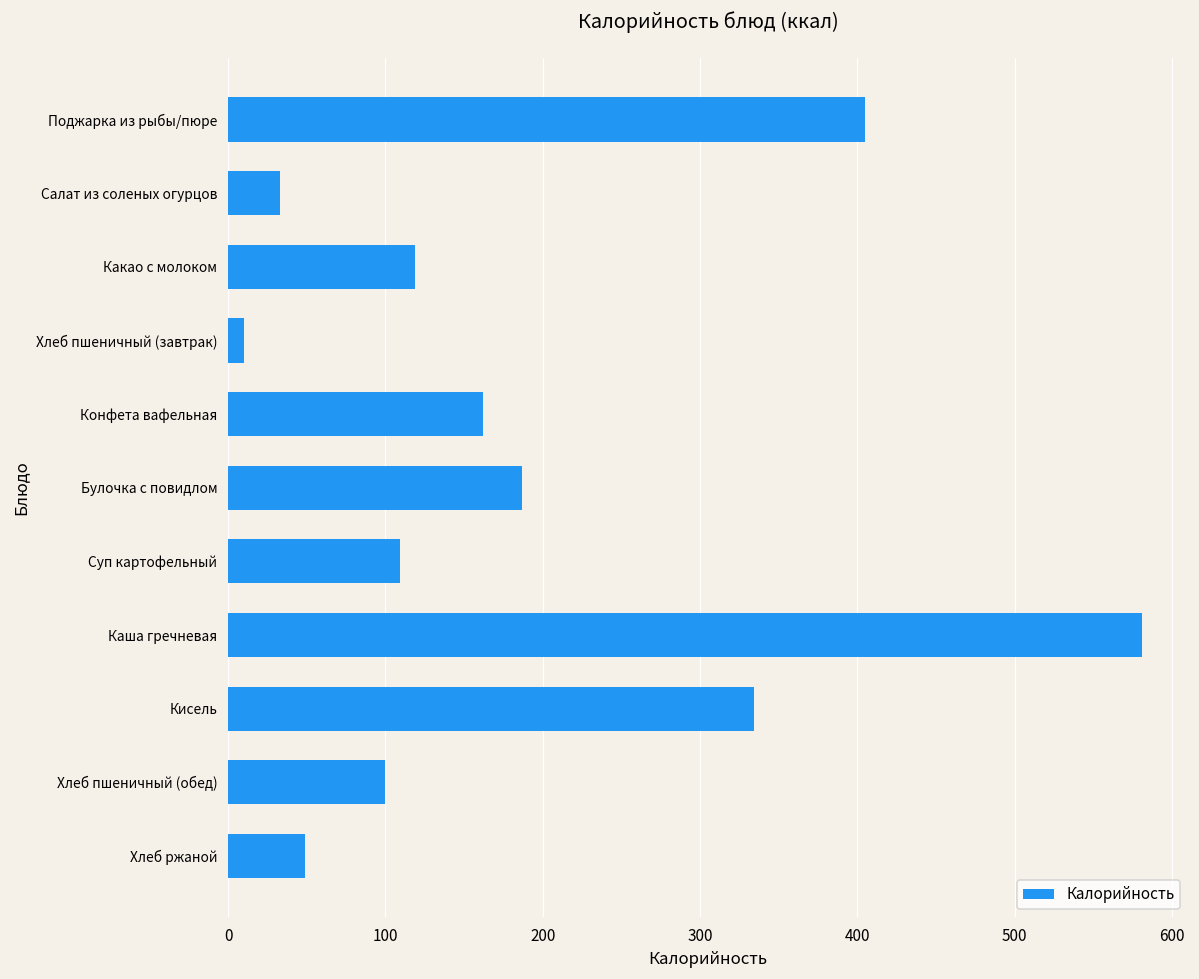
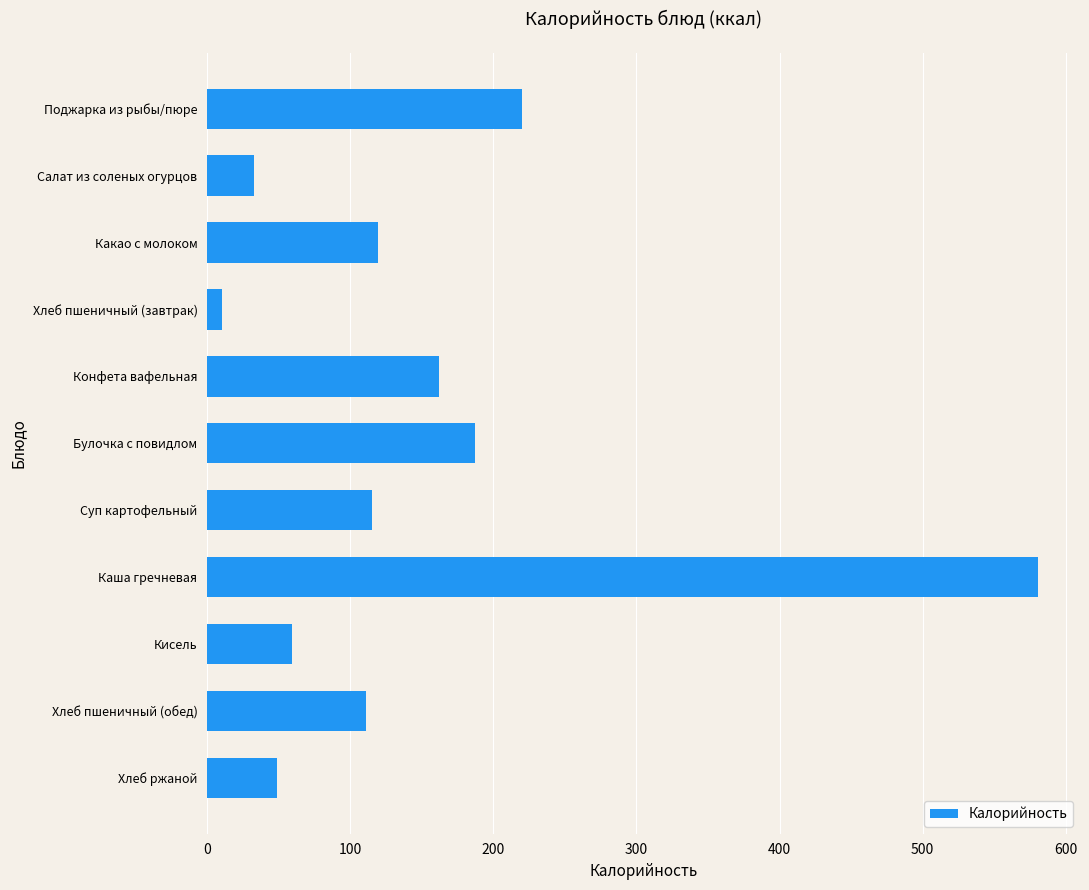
  {
-   "Поджарка из рыбы/пюре": 405,
+   "Поджарка из рыбы/пюре": 220,
    "Салат из соленых огурцов": 33,
    "Какао с молоком": 119,
    "Хлеб пшеничный (завтрак)": 10,
    "Конфета вафельная": 162,
    "Булочка с повидлом": 187,
-   "Суп картофельный": 109,
+   "Суп картофельный": 115,
    "Каша гречневая": 581,
-   "Кисель": 334,
-   "Хлеб пшеничный (обед)": 100,
+   "Кисель": 59,
+   "Хлеб пшеничный (обед)": 111,
    "Хлеб ржаной": 49
  }
